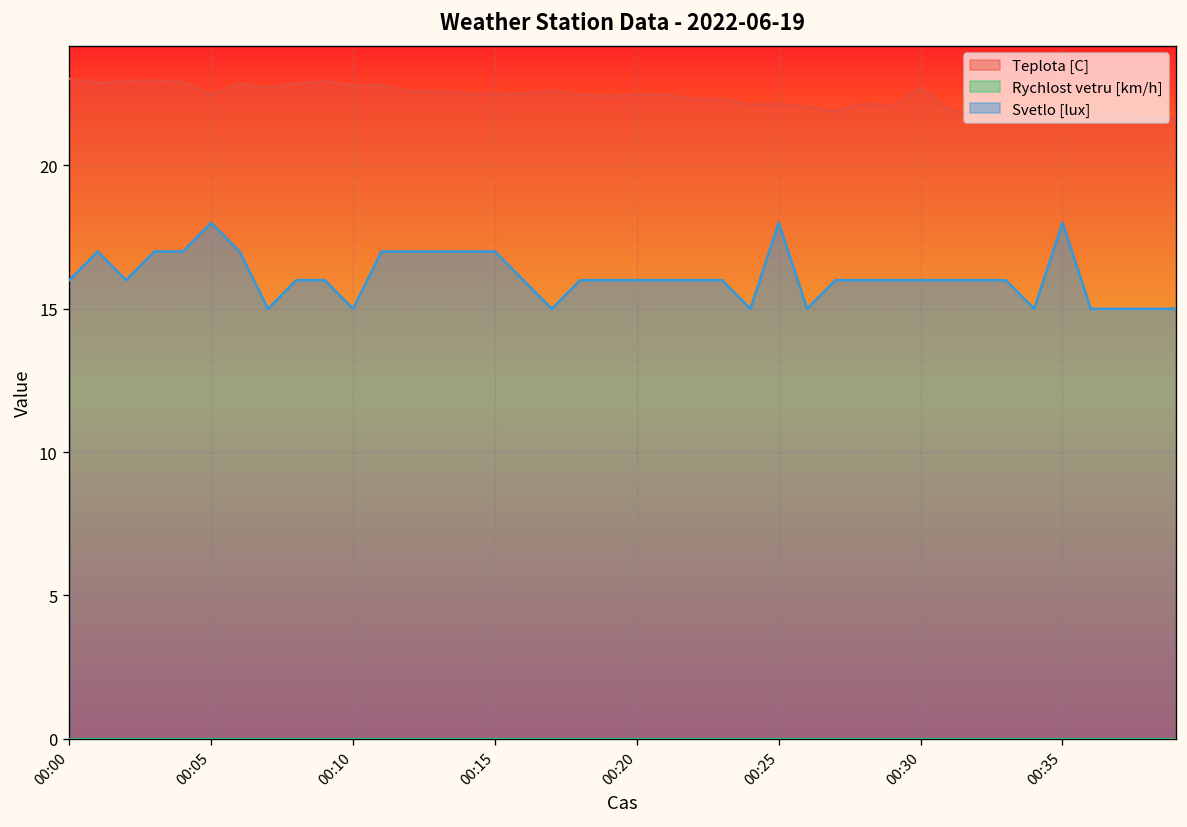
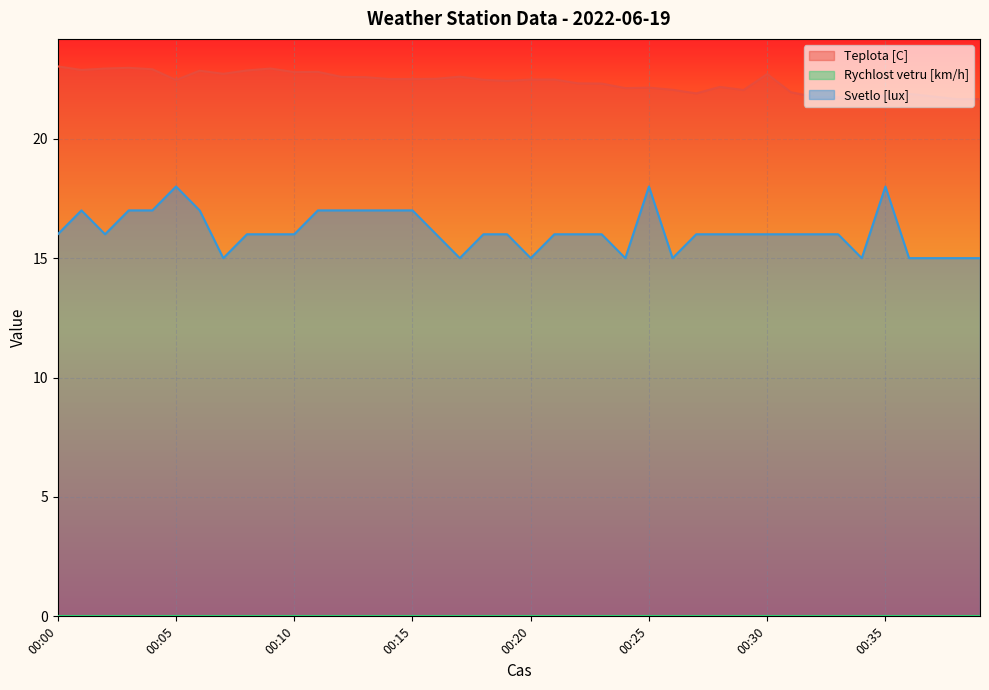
  {
    "Teplota [C]": {
      "00:00": 23,
      "00:05": 22.5,
      "00:10": 22.8,
      "00:15": 22.5,
      "00:20": 22.5,
      "00:25": 22.1,
      "00:30": 22.7
    },
    "Rychlost vetru [km/h]": {
      "00:00": 0,
      "00:05": 0,
      "00:10": 0,
      "00:15": 0,
      "00:20": 0,
      "00:25": 0,
      "00:30": 0,
      "00:35": 0
    },
    "Svetlo [lux]": {
      "00:00": 16,
      "00:05": 18,
-     "00:10": 15,
+     "00:10": 16,
      "00:15": 17,
-     "00:20": 16,
+     "00:20": 15,
      "00:25": 18,
      "00:30": 16,
      "00:35": 18
    }
  }
